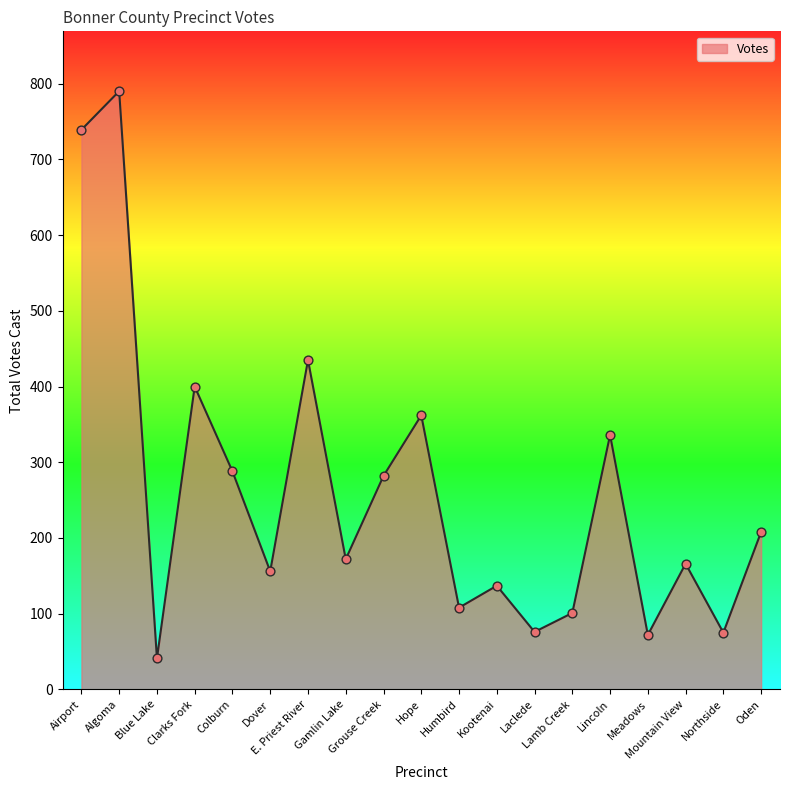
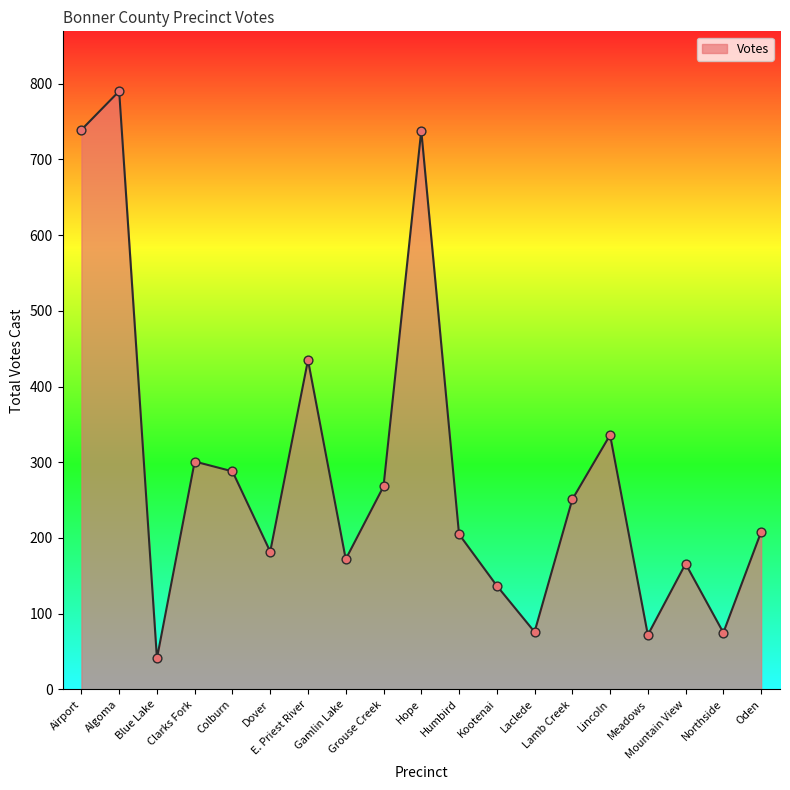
  {
    "Airport": 740,
    "Algoma": 790,
    "Blue Lake": 40,
-   "Clarks Fork": 400,
+   "Clarks Fork": 300,
    "Colburn": 290,
-   "Dover": 160,
+   "Dover": 180,
    "E. Priest River": 440,
    "Gamlin Lake": 170,
-   "Grouse Creek": 280,
-   "Hope": 360,
-   "Humbird": 110,
+   "Grouse Creek": 270,
+   "Hope": 740,
+   "Humbird": 210,
    "Kootenai": 140,
    "Laclede": 80,
-   "Lamb Creek": 100,
+   "Lamb Creek": 250,
    "Lincoln": 340,
    "Meadows": 70,
    "Mountain View": 170,
    "Northside": 80,
    "Oden": 210
  }
